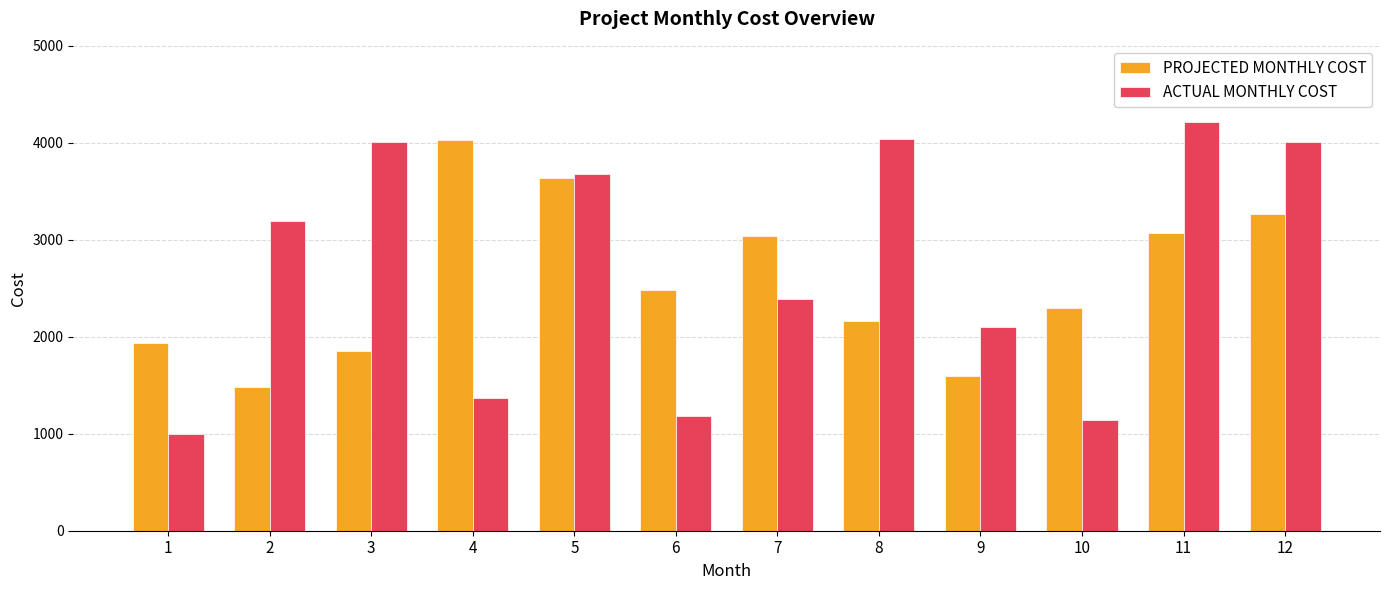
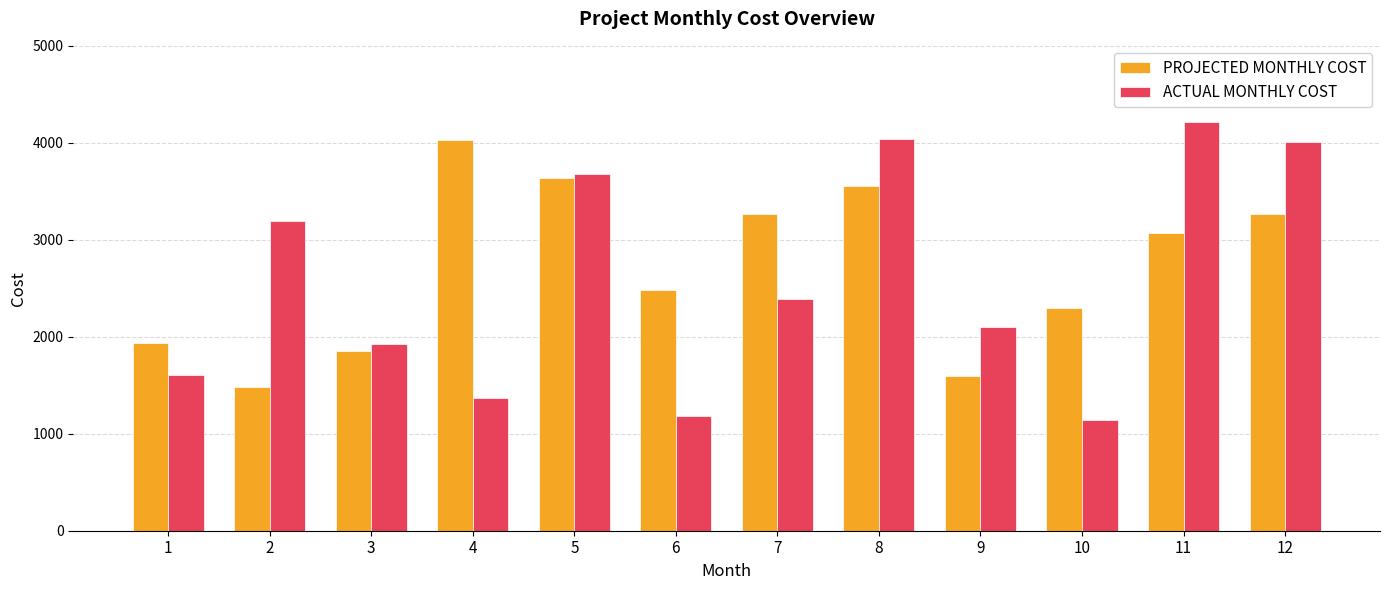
  {
    "PROJECTED MONTHLY COST": {
      "1": 1900,
      "2": 1500,
      "3": 1900,
      "4": 4000,
      "5": 3600,
      "6": 2500,
-     "7": 3000,
-     "8": 2200,
+     "7": 3300,
+     "8": 3600,
      "9": 1600,
      "10": 2300,
      "11": 3100,
      "12": 3300
    },
    "ACTUAL MONTHLY COST": {
-     "1": 1000,
+     "1": 1600,
      "2": 3200,
-     "3": 4000,
+     "3": 1900,
      "4": 1400,
      "5": 3700,
      "6": 1200,
      "7": 2400,
      "8": 4000,
      "9": 2100,
      "10": 1100,
      "11": 4200,
      "12": 4000
    }
  }
